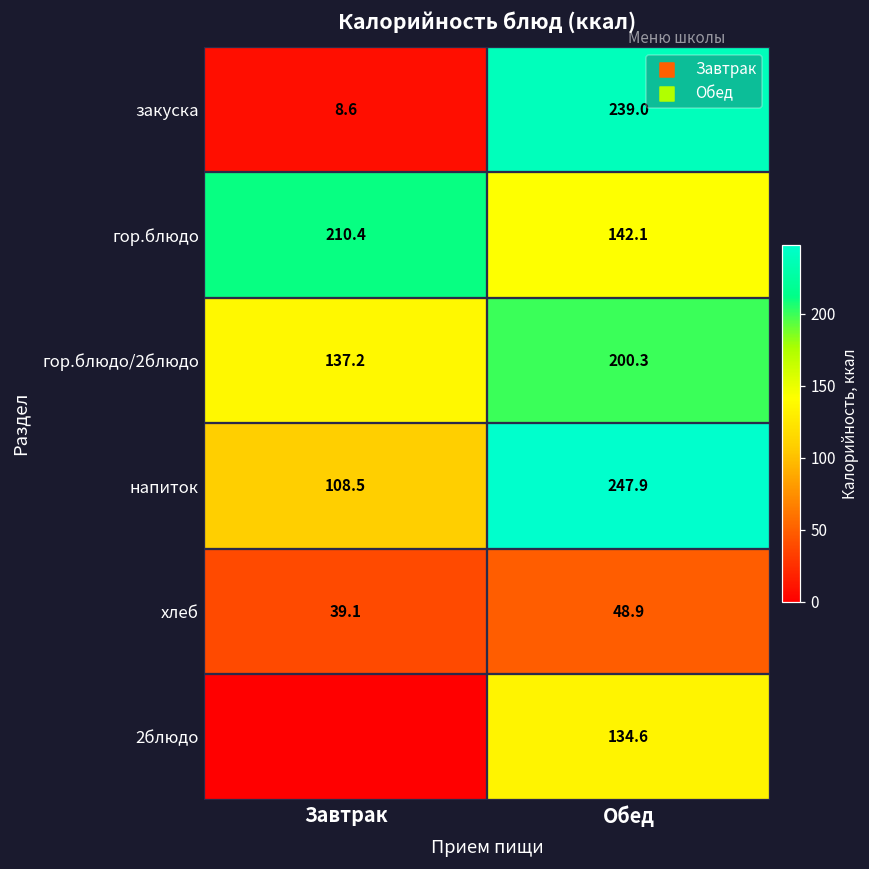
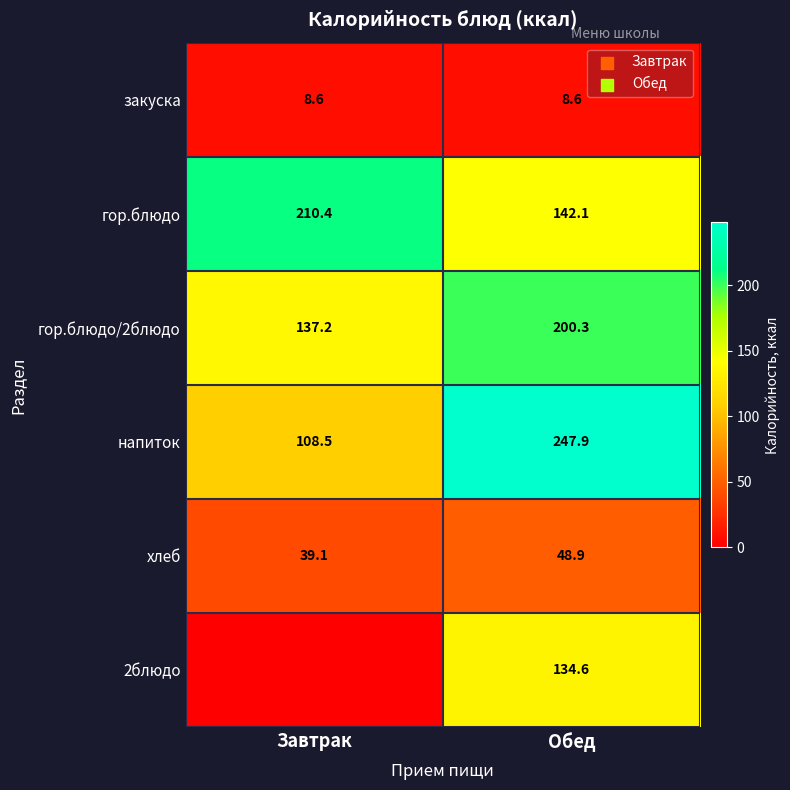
  {
    "закуска": {
      "Завтрак": 8.6,
-     "Обед": 239.0
+     "Обед": 8.6
    },
    "гор.блюдо": {
      "Завтрак": 210.4,
      "Обед": 142.1
    },
    "гор.блюдо/2блюдо": {
      "Завтрак": 137.2,
      "Обед": 200.3
    },
    "напиток": {
      "Завтрак": 108.5,
      "Обед": 247.9
    },
    "хлеб": {
      "Завтрак": 39.1,
      "Обед": 48.9
    },
    "2блюдо": {
      "Обед": 134.6
    }
  }
